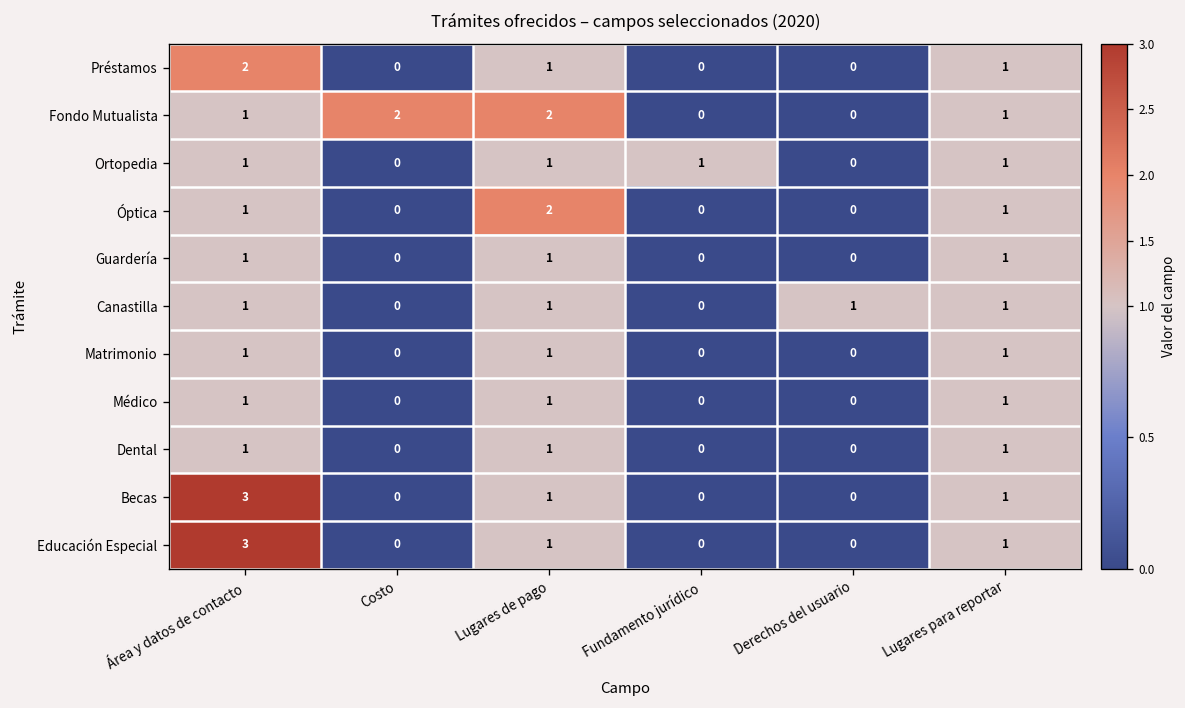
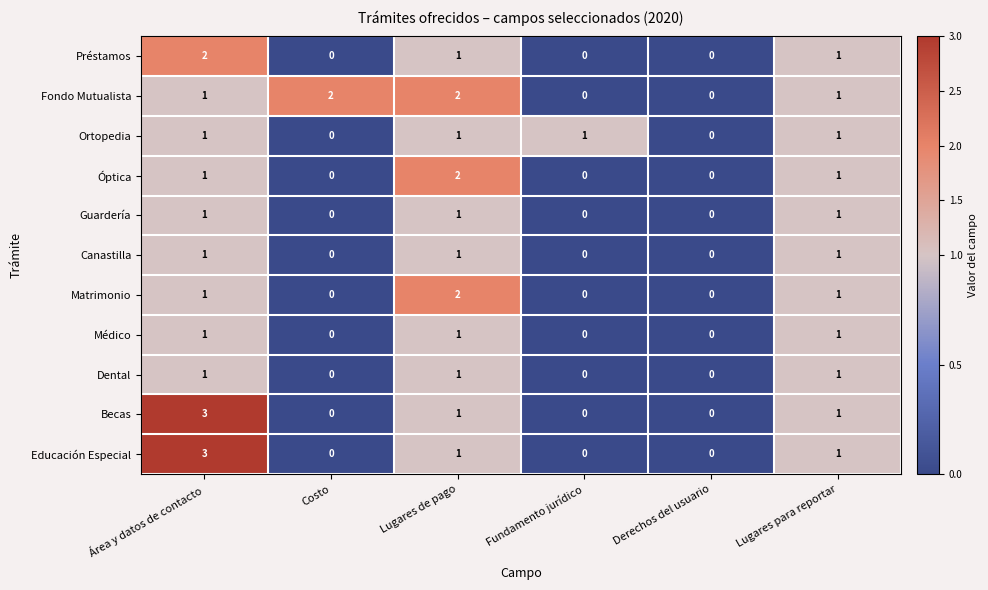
  {
    "Préstamos": {
      "Área y datos de contacto": 2,
      "Costo": 0,
      "Lugares de pago": 1,
      "Fundamento jurídico": 0,
      "Derechos del usuario": 0,
      "Lugares para reportar": 1
    },
    "Fondo Mutualista": {
      "Área y datos de contacto": 1,
      "Costo": 2,
      "Lugares de pago": 2,
      "Fundamento jurídico": 0,
      "Derechos del usuario": 0,
      "Lugares para reportar": 1
    },
    "Ortopedia": {
      "Área y datos de contacto": 1,
      "Costo": 0,
      "Lugares de pago": 1,
      "Fundamento jurídico": 1,
      "Derechos del usuario": 0,
      "Lugares para reportar": 1
    },
    "Óptica": {
      "Área y datos de contacto": 1,
      "Costo": 0,
      "Lugares de pago": 2,
      "Fundamento jurídico": 0,
      "Derechos del usuario": 0,
      "Lugares para reportar": 1
    },
    "Guardería": {
      "Área y datos de contacto": 1,
      "Costo": 0,
      "Lugares de pago": 1,
      "Fundamento jurídico": 0,
      "Derechos del usuario": 0,
      "Lugares para reportar": 1
    },
    "Canastilla": {
      "Área y datos de contacto": 1,
      "Costo": 0,
      "Lugares de pago": 1,
      "Fundamento jurídico": 0,
-     "Derechos del usuario": 1,
+     "Derechos del usuario": 0,
      "Lugares para reportar": 1
    },
    "Matrimonio": {
      "Área y datos de contacto": 1,
      "Costo": 0,
-     "Lugares de pago": 1,
+     "Lugares de pago": 2,
      "Fundamento jurídico": 0,
      "Derechos del usuario": 0,
      "Lugares para reportar": 1
    },
    "Médico": {
      "Área y datos de contacto": 1,
      "Costo": 0,
      "Lugares de pago": 1,
      "Fundamento jurídico": 0,
      "Derechos del usuario": 0,
      "Lugares para reportar": 1
    },
    "Dental": {
      "Área y datos de contacto": 1,
      "Costo": 0,
      "Lugares de pago": 1,
      "Fundamento jurídico": 0,
      "Derechos del usuario": 0,
      "Lugares para reportar": 1
    },
    "Becas": {
      "Área y datos de contacto": 3,
      "Costo": 0,
      "Lugares de pago": 1,
      "Fundamento jurídico": 0,
      "Derechos del usuario": 0,
      "Lugares para reportar": 1
    },
    "Educación Especial": {
      "Área y datos de contacto": 3,
      "Costo": 0,
      "Lugares de pago": 1,
      "Fundamento jurídico": 0,
      "Derechos del usuario": 0,
      "Lugares para reportar": 1
    }
  }
